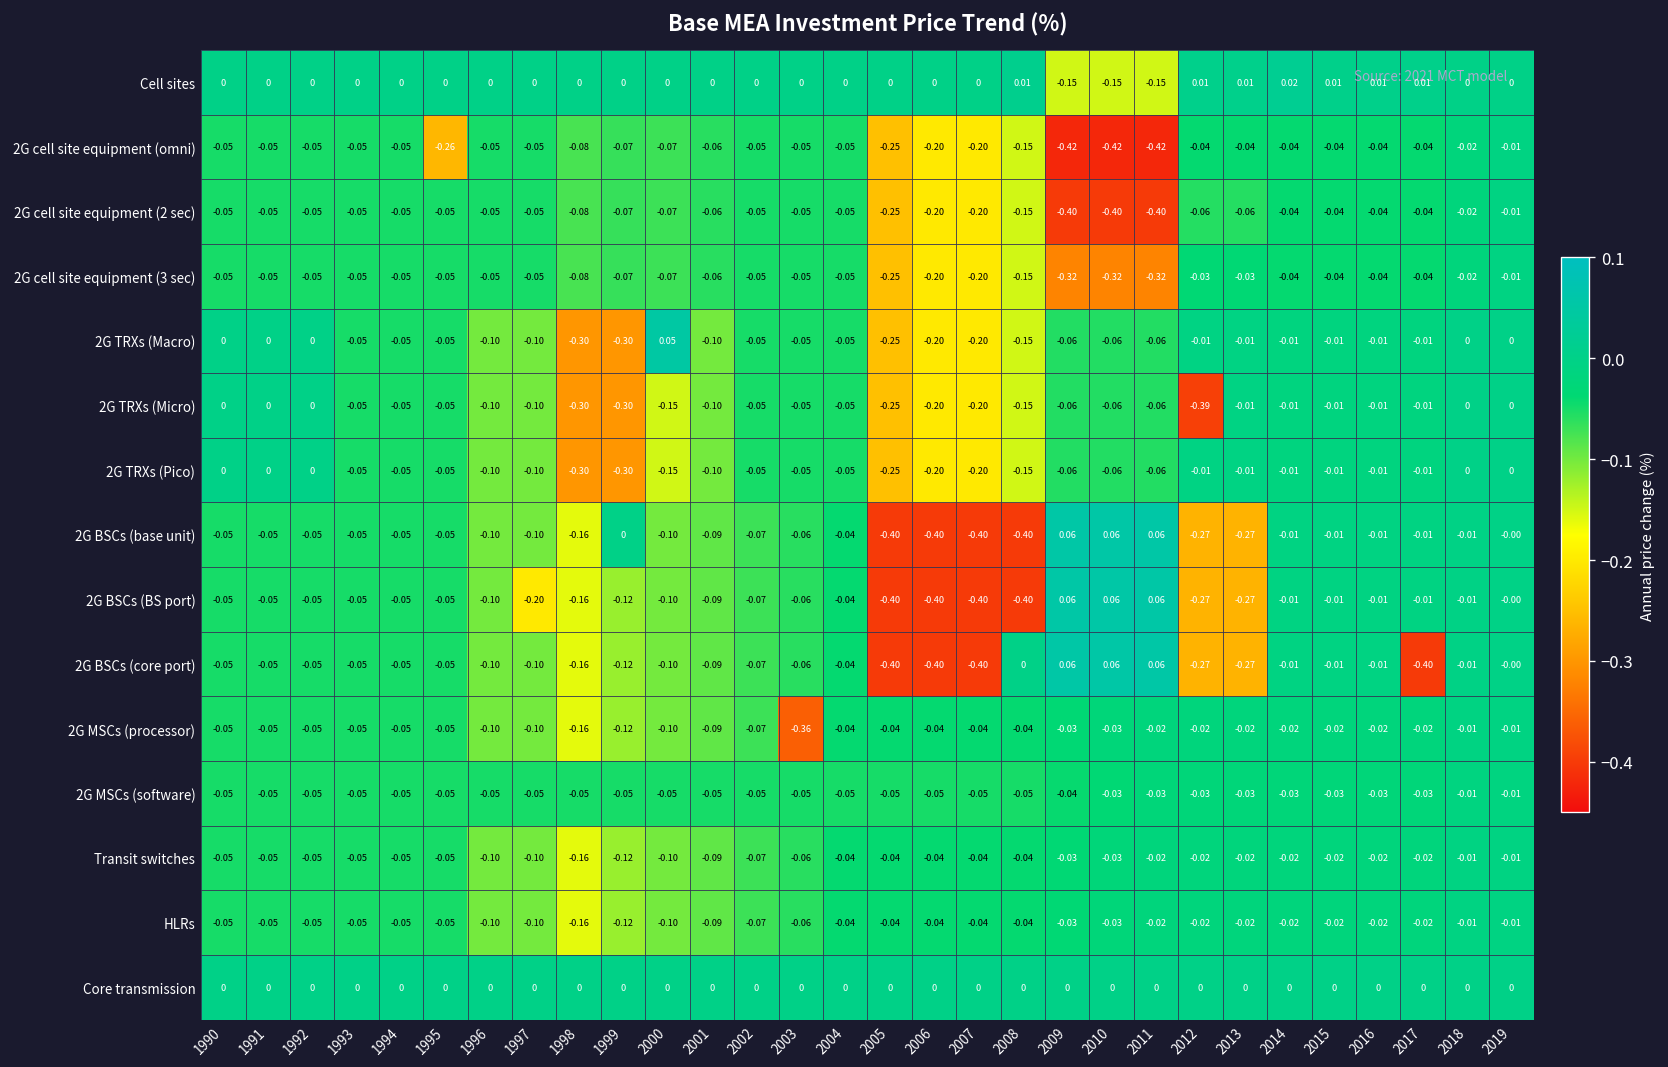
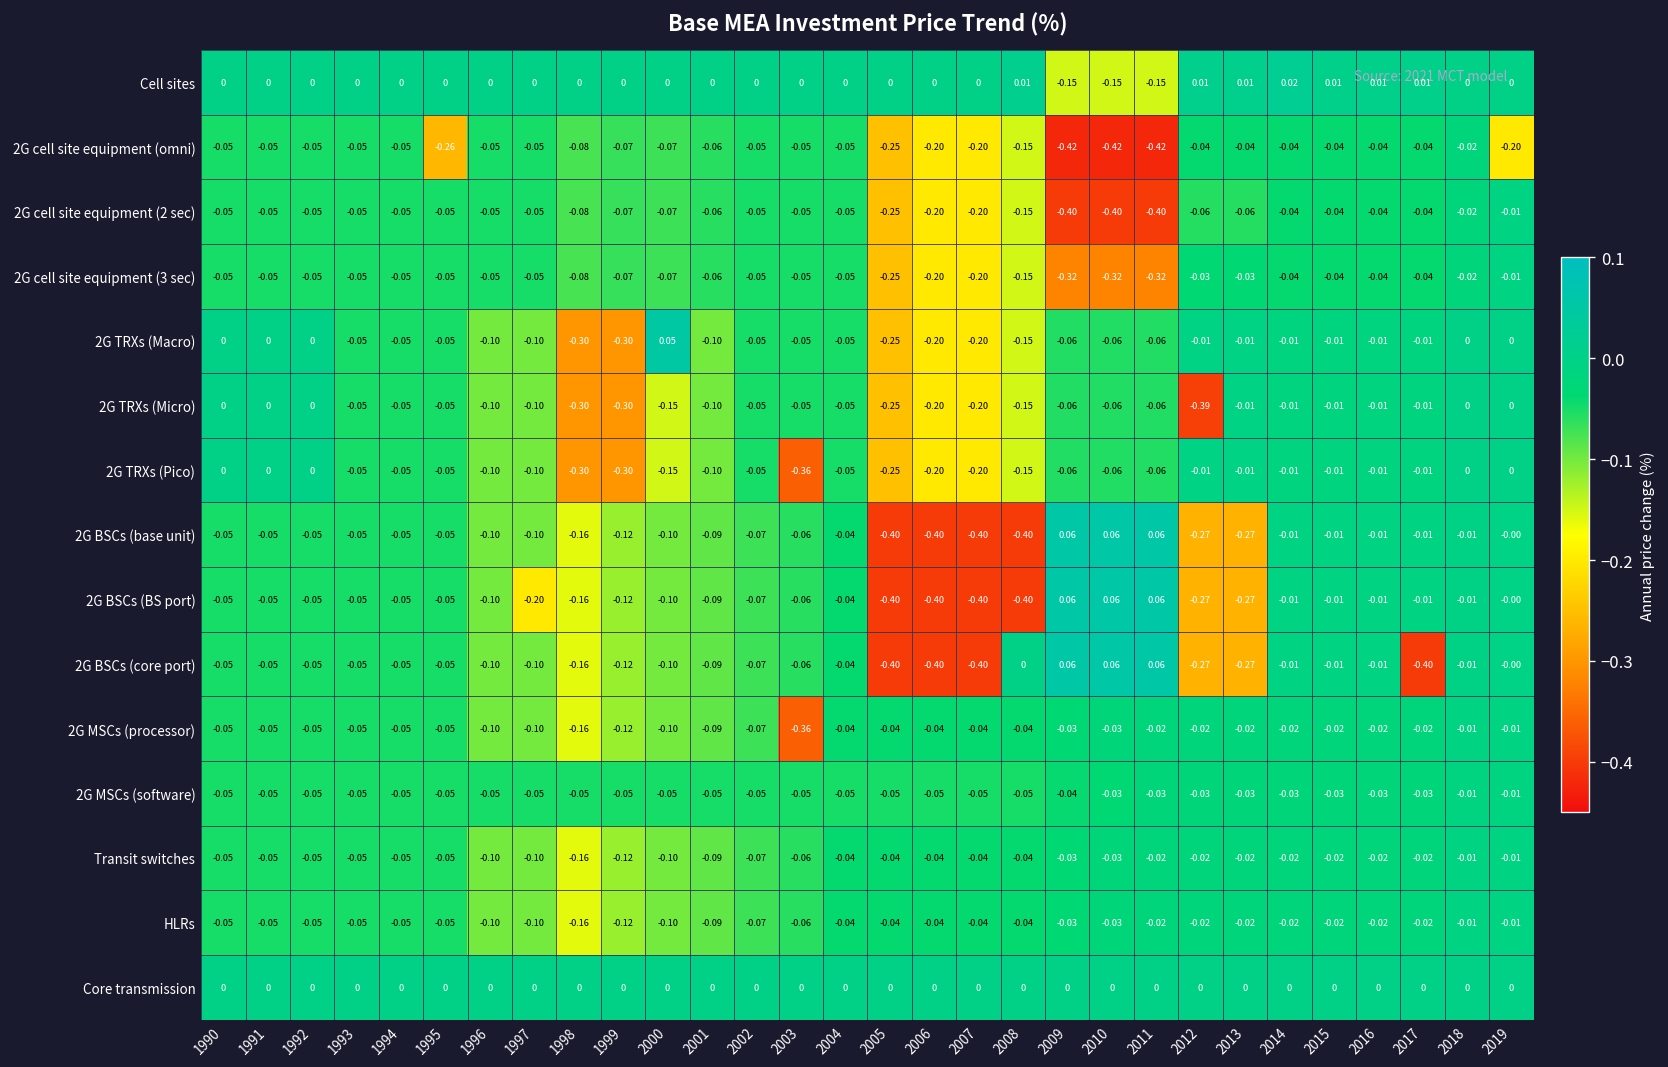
  {
    "2G cell site equipment (omni)": {
      "1990": -0.05,
      "1991": -0.05,
      "1992": -0.05,
      "1993": -0.05,
      "1994": -0.05,
      "1995": -0.26,
      "1996": -0.05,
      "1997": -0.05,
      "1998": -0.08,
      "1999": -0.07,
      "2000": -0.07,
      "2001": -0.06,
      "2002": -0.05,
      "2003": -0.05,
      "2004": -0.05,
      "2005": -0.25,
      "2006": -0.20,
      "2007": -0.20,
      "2008": -0.15,
      "2009": -0.42,
      "2010": -0.42,
      "2011": -0.42,
      "2012": -0.04,
      "2013": -0.04,
      "2014": -0.04,
      "2015": -0.04,
      "2016": -0.04,
      "2017": -0.04,
      "2018": -0.02,
-     "2019": -0.01
+     "2019": -0.20
    },
    "2G TRXs (Pico)": {
      "1990": 0,
      "1991": 0,
      "1992": 0,
      "1993": -0.05,
      "1994": -0.05,
      "1995": -0.05,
      "1996": -0.10,
      "1997": -0.10,
      "1998": -0.30,
      "1999": -0.30,
      "2000": -0.15,
      "2001": -0.10,
      "2002": -0.05,
-     "2003": -0.05,
+     "2003": -0.36,
      "2004": -0.05,
      "2005": -0.25,
      "2006": -0.20,
      "2007": -0.20,
      "2008": -0.15,
      "2009": -0.06,
      "2010": -0.06,
      "2011": -0.06,
      "2012": -0.01,
      "2013": -0.01,
      "2014": -0.01,
      "2015": -0.01,
      "2016": -0.01,
      "2017": -0.01,
      "2018": 0,
      "2019": 0
    },
    "2G BSCs (base unit)": {
      "1990": -0.05,
      "1991": -0.05,
      "1992": -0.05,
      "1993": -0.05,
      "1994": -0.05,
      "1995": -0.05,
      "1996": -0.10,
      "1997": -0.10,
      "1998": -0.16,
-     "1999": 0,
+     "1999": -0.12,
      "2000": -0.10,
      "2001": -0.09,
      "2002": -0.07,
      "2003": -0.06,
      "2004": -0.04,
      "2005": -0.40,
      "2006": -0.40,
      "2007": -0.40,
      "2008": -0.40,
      "2009": 0.06,
      "2010": 0.06,
      "2011": 0.06,
      "2012": -0.27,
      "2013": -0.27,
      "2014": -0.01,
      "2015": -0.01,
      "2016": -0.01,
      "2017": -0.01,
      "2018": -0.01,
      "2019": -0.00
    }
  }
